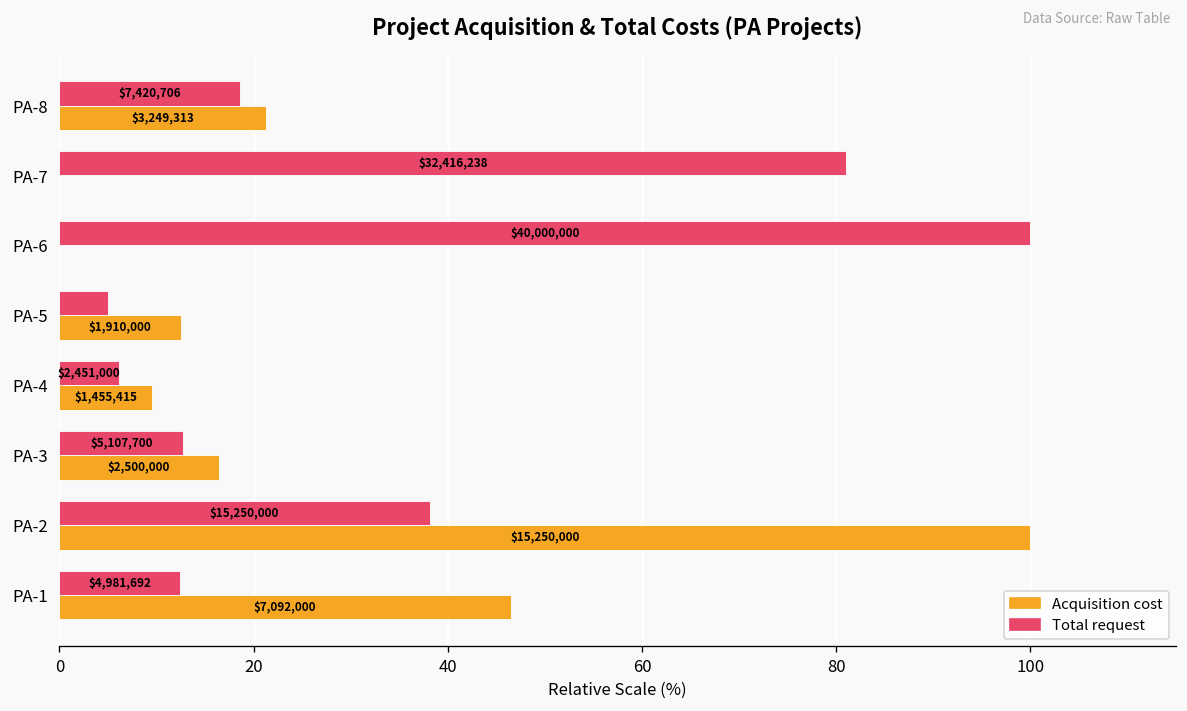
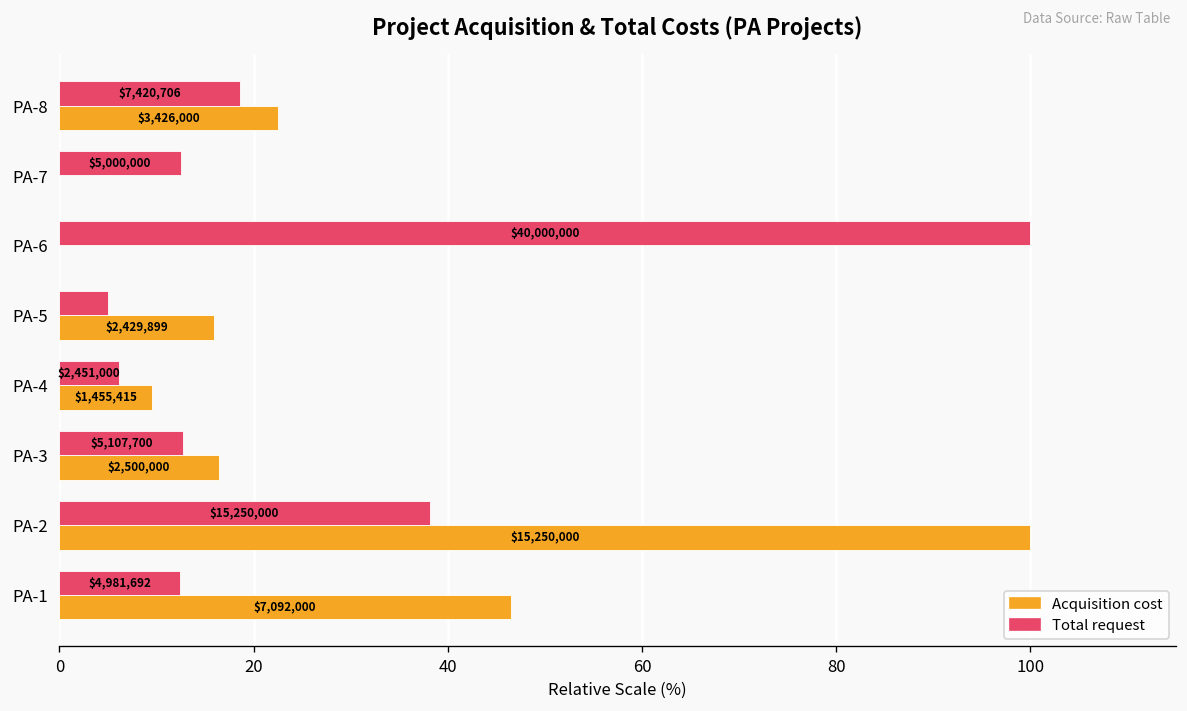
  {
    "Acquisition cost": {
-     "PA-8": "$3,249,313",
-     "PA-5": "$1,910,000"
+     "PA-8": "$3,426,000",
+     "PA-5": "$2,429,899"
    },
    "Total request": {
-     "PA-7": "$32,416,238"
+     "PA-7": "$5,000,000"
    }
  }
